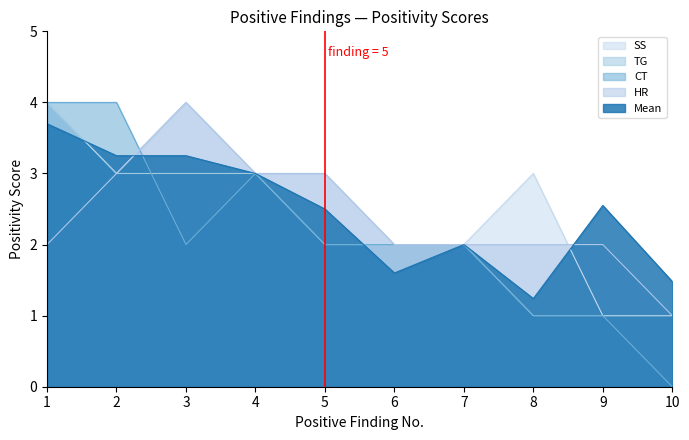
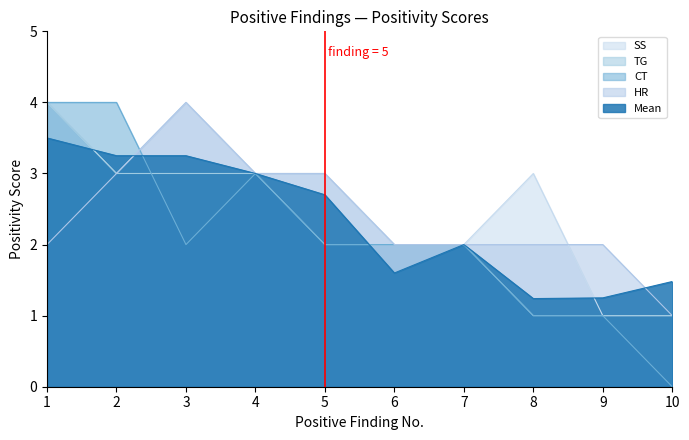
  {
    "Mean": {
-     "1": 3.7,
+     "1": 3.5,
      "2": 3.3,
      "3": 3.3,
-     "5": 2.5,
+     "5": 2.7,
      "6": 1.6,
      "8": 1.2,
-     "9": 2.6,
+     "9": 1.3,
      "10": 1.5
    }
  }
